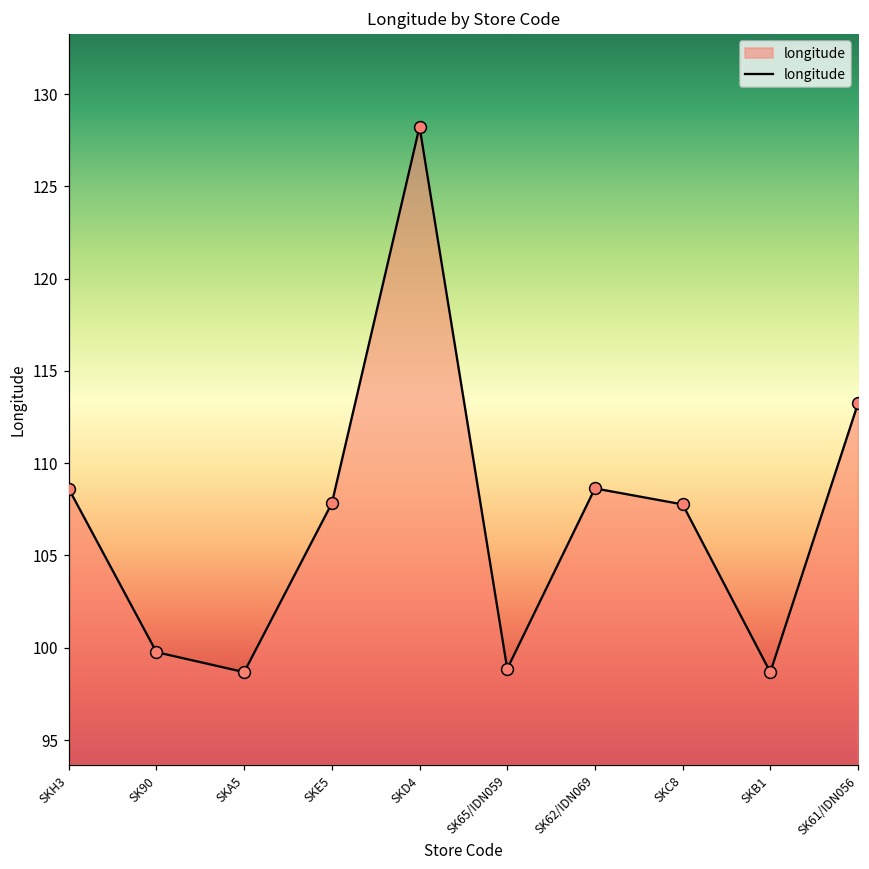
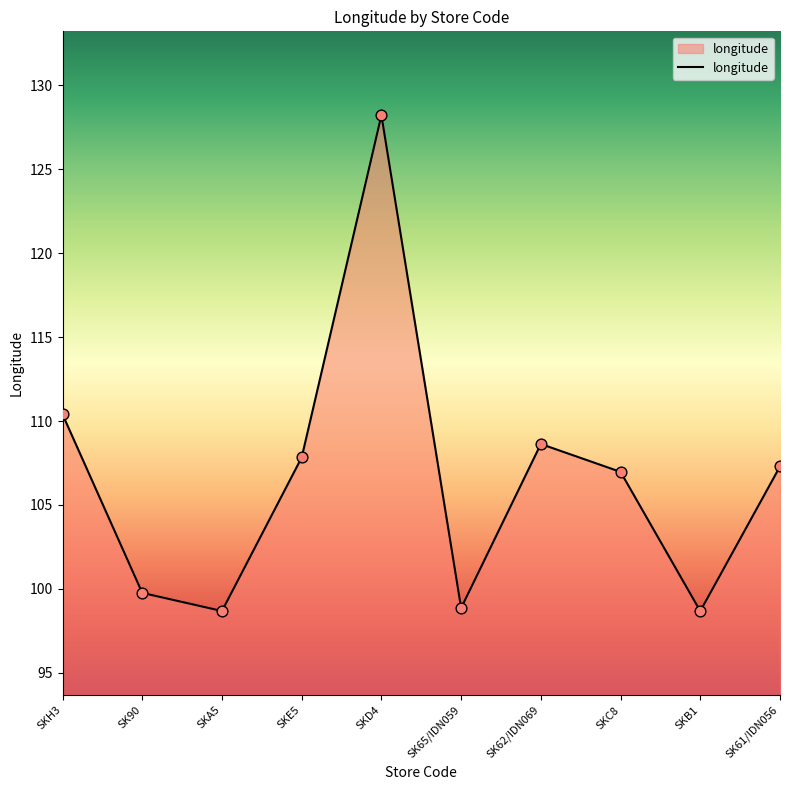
  {
-   "SKH3": 108.6,
+   "SKH3": 110.4,
    "SK90": 99.8,
    "SKA5": 98.7,
    "SKE5": 107.8,
    "SKD4": 128.2,
    "SK65/IDN059": 98.9,
    "SK62/IDN069": 108.6,
-   "SKC8": 107.8,
+   "SKC8": 107.0,
    "SKB1": 98.7,
-   "SK61/IDN056": 113.2
+   "SK61/IDN056": 107.3
  }
